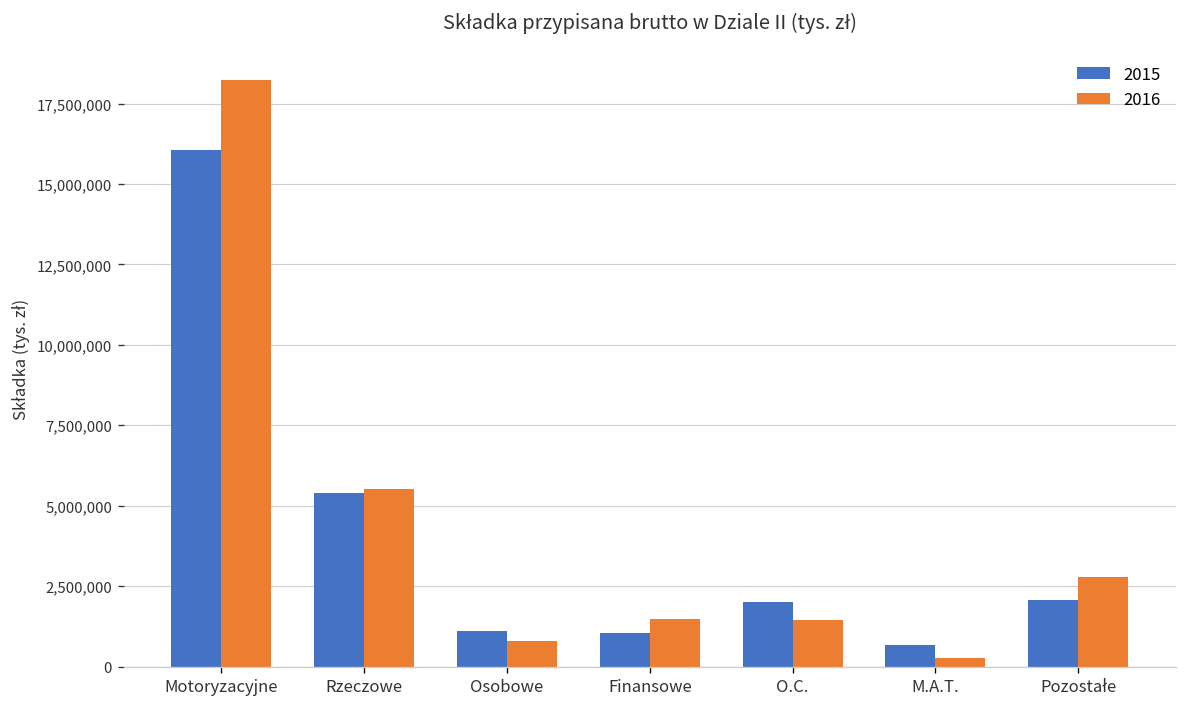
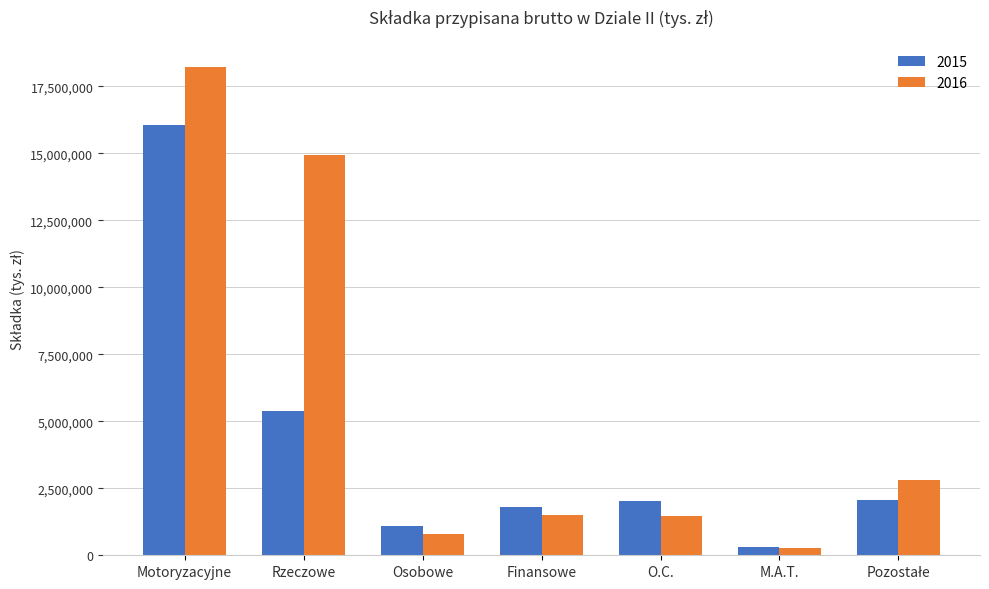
  {
    "2015": {
      "Motoryzacyjne": "16,100,000",
      "Rzeczowe": "5,400,000",
      "Osobowe": "1,100,000",
-     "Finansowe": "1,000,000",
+     "Finansowe": "1,800,000",
      "O.C.": "2,000,000",
-     "M.A.T.": "700,000",
+     "M.A.T.": "300,000",
      "Pozostałe": "2,100,000"
    },
    "2016": {
      "Motoryzacyjne": "18,200,000",
-     "Rzeczowe": "5,500,000",
+     "Rzeczowe": "14,900,000",
      "Osobowe": "800,000",
      "Finansowe": "1,500,000",
      "O.C.": "1,500,000",
      "M.A.T.": "300,000",
      "Pozostałe": "2,800,000"
    }
  }
